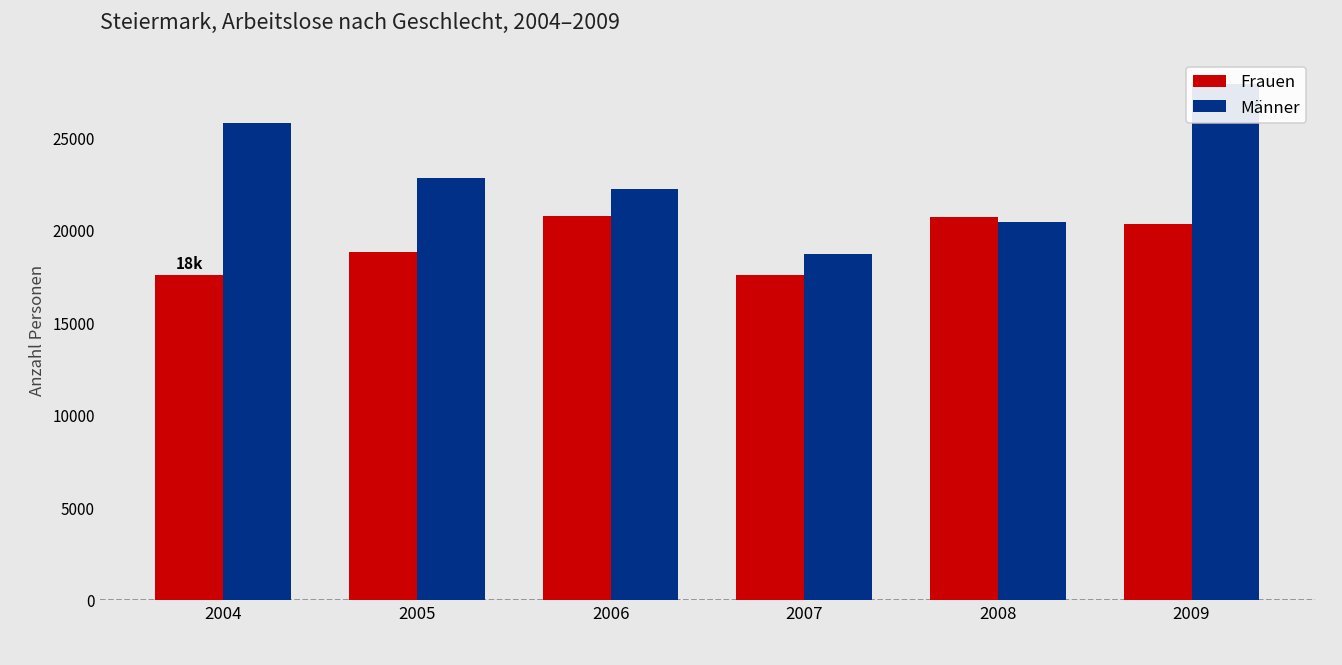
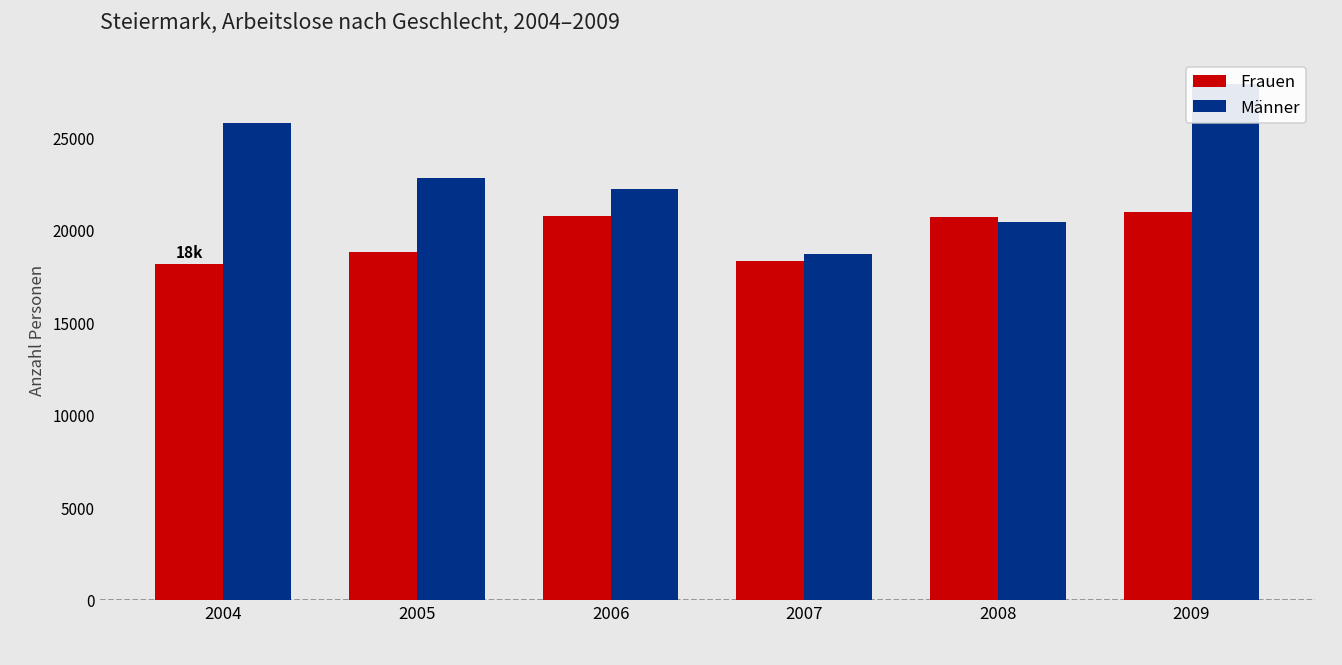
  {
    "Frauen": {
-     "2004": 17600,
+     "2004": 18200,
      "2005": 18800,
      "2006": 20800,
-     "2007": 17600,
+     "2007": 18400,
      "2008": 20700,
-     "2009": 20400
+     "2009": 21000
    },
    "Männer": {
      "2004": 25800,
      "2005": 22800,
      "2006": 22200,
      "2007": 18700,
      "2008": 20500
    }
  }
